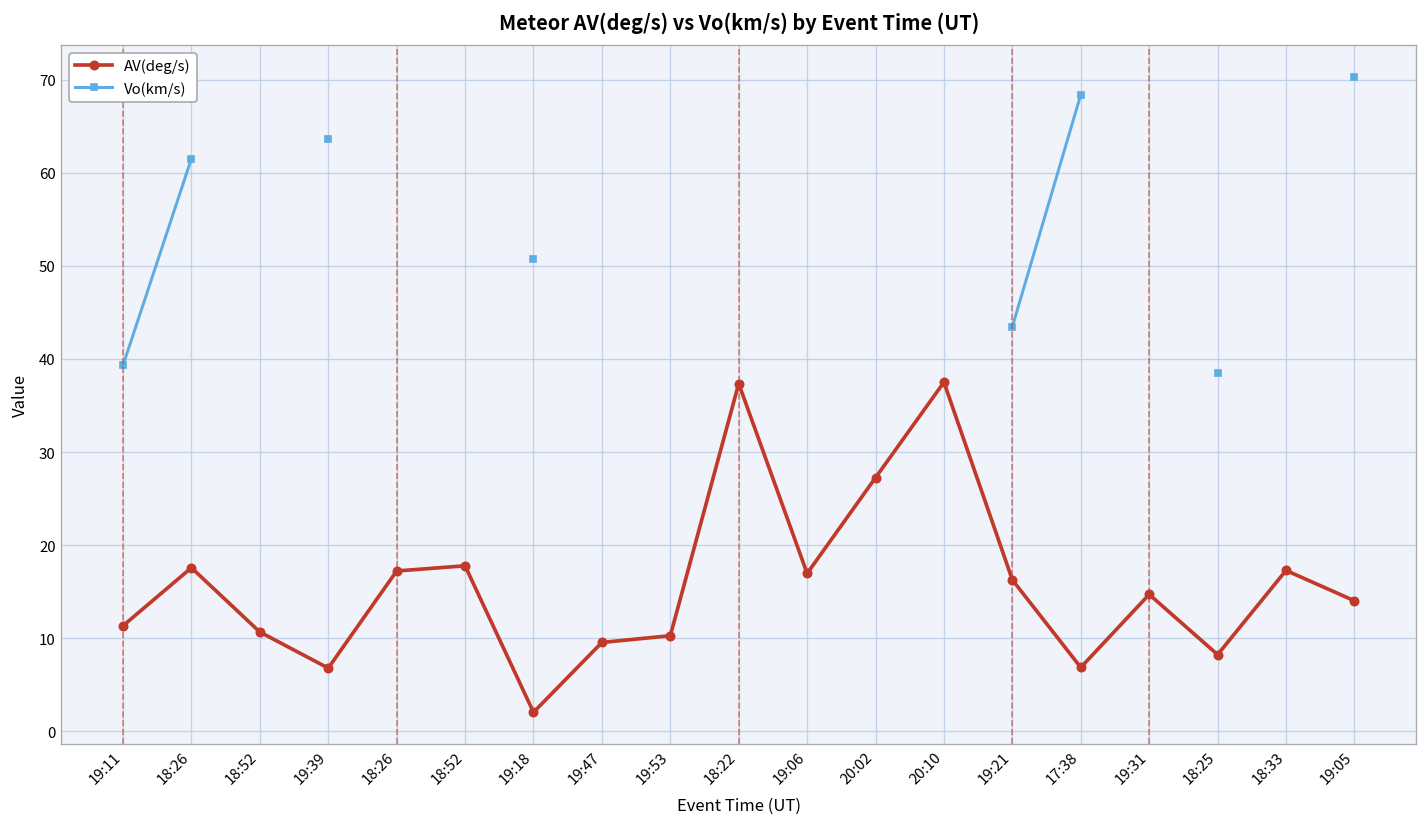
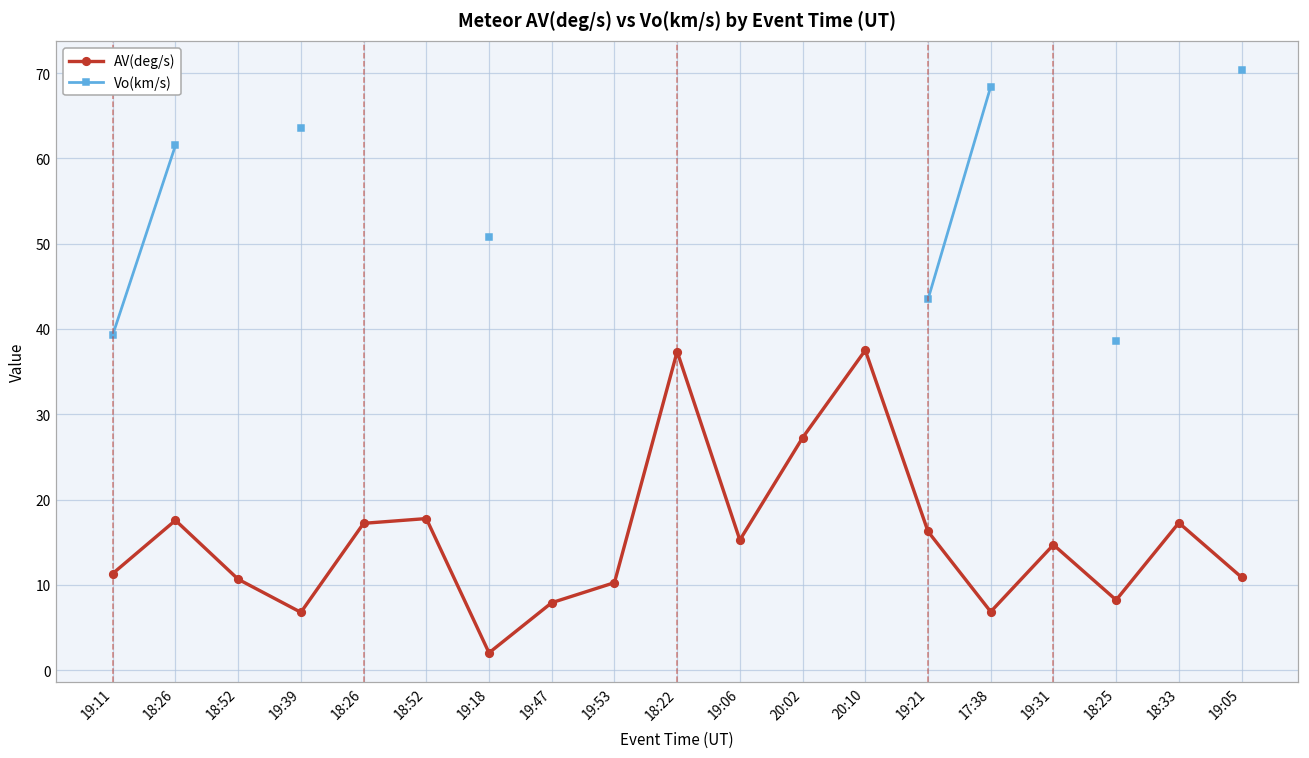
  {
    "AV(deg/s)": {
      "19:11": 11,
      "19:39": 7,
      "19:18": 2,
-     "19:47": 10,
+     "19:47": 8,
      "19:53": 10,
      "18:22": 37,
-     "19:06": 17,
+     "19:06": 15,
      "20:02": 27,
      "20:10": 38,
      "19:21": 16,
      "17:38": 7,
      "19:31": 15,
      "18:25": 8,
      "18:33": 17,
-     "19:05": 14
+     "19:05": 11
    },
    "Vo(km/s)": {
      "19:11": 39,
      "18:26": 62,
      "19:39": 64,
      "19:18": 51,
      "19:21": 43,
      "17:38": 68,
      "18:25": 39,
      "19:05": 70
    }
  }
